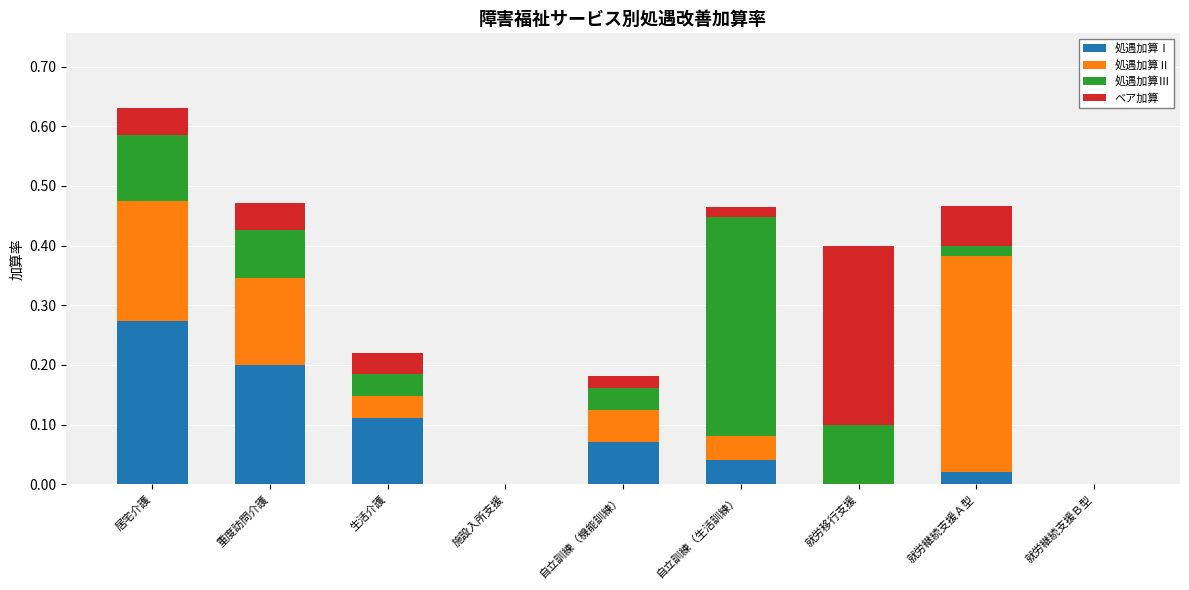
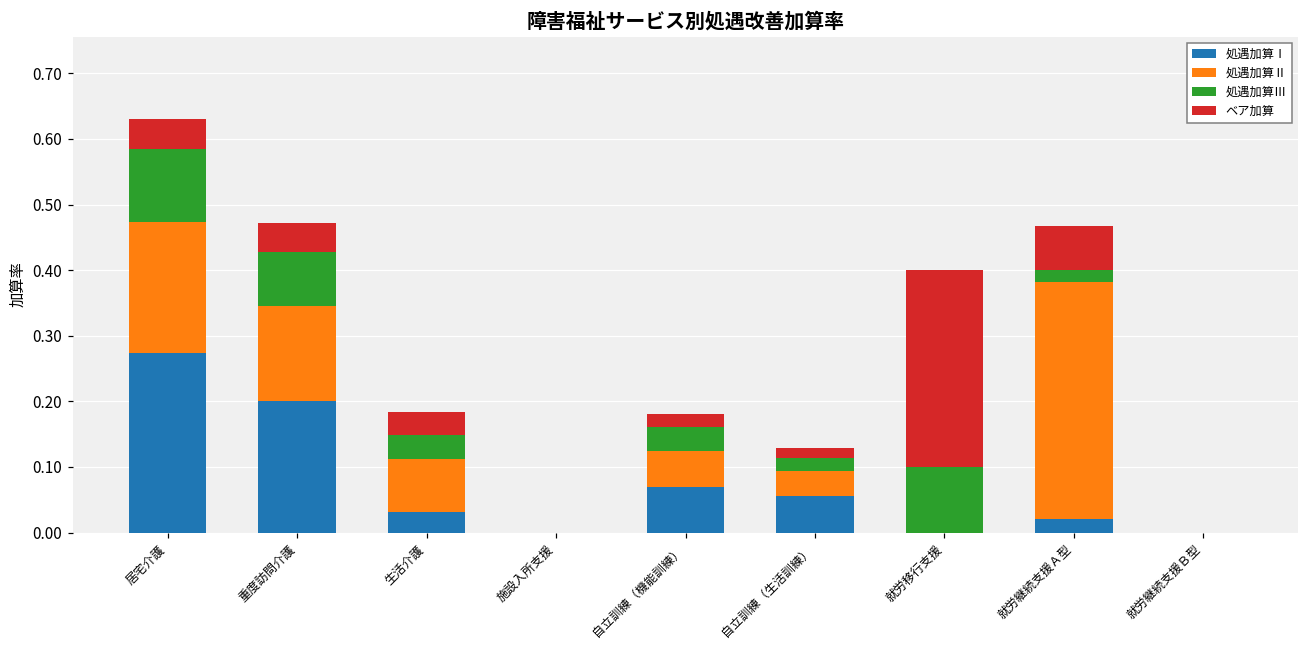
  {
    "処遇加算Ⅰ": {
      "居宅介護": 0.27,
      "重度訪問介護": 0.20,
-     "生活介護": 0.11,
+     "生活介護": 0.03,
      "施設入所支援": 0.00,
      "自立訓練（機能訓練）": 0.07,
-     "自立訓練（生活訓練）": 0.04,
+     "自立訓練（生活訓練）": 0.06,
      "就労移行支援": 0.00,
      "就労継続支援Ａ型": 0.02,
      "就労継続支援Ｂ型": 0.00
    },
    "処遇加算Ⅱ": {
      "居宅介護": 0.20,
      "重度訪問介護": 0.15,
-     "生活介護": 0.04,
+     "生活介護": 0.08,
      "施設入所支援": 0.00,
      "自立訓練（機能訓練）": 0.05,
      "自立訓練（生活訓練）": 0.04,
      "就労移行支援": 0.00,
      "就労継続支援Ａ型": 0.36,
      "就労継続支援Ｂ型": 0.00
    },
    "処遇加算Ⅲ": {
      "居宅介護": 0.11,
      "重度訪問介護": 0.08,
      "生活介護": 0.04,
      "施設入所支援": 0.00,
      "自立訓練（機能訓練）": 0.04,
-     "自立訓練（生活訓練）": 0.37,
+     "自立訓練（生活訓練）": 0.02,
      "就労移行支援": 0.10,
      "就労継続支援Ａ型": 0.02,
      "就労継続支援Ｂ型": 0.00
    },
    "ベア加算": {
      "居宅介護": 0.05,
      "重度訪問介護": 0.05,
      "生活介護": 0.04,
      "施設入所支援": 0.00,
      "自立訓練（機能訓練）": 0.02,
      "自立訓練（生活訓練）": 0.02,
      "就労移行支援": 0.30,
      "就労継続支援Ａ型": 0.07,
      "就労継続支援Ｂ型": 0.00
    }
  }
